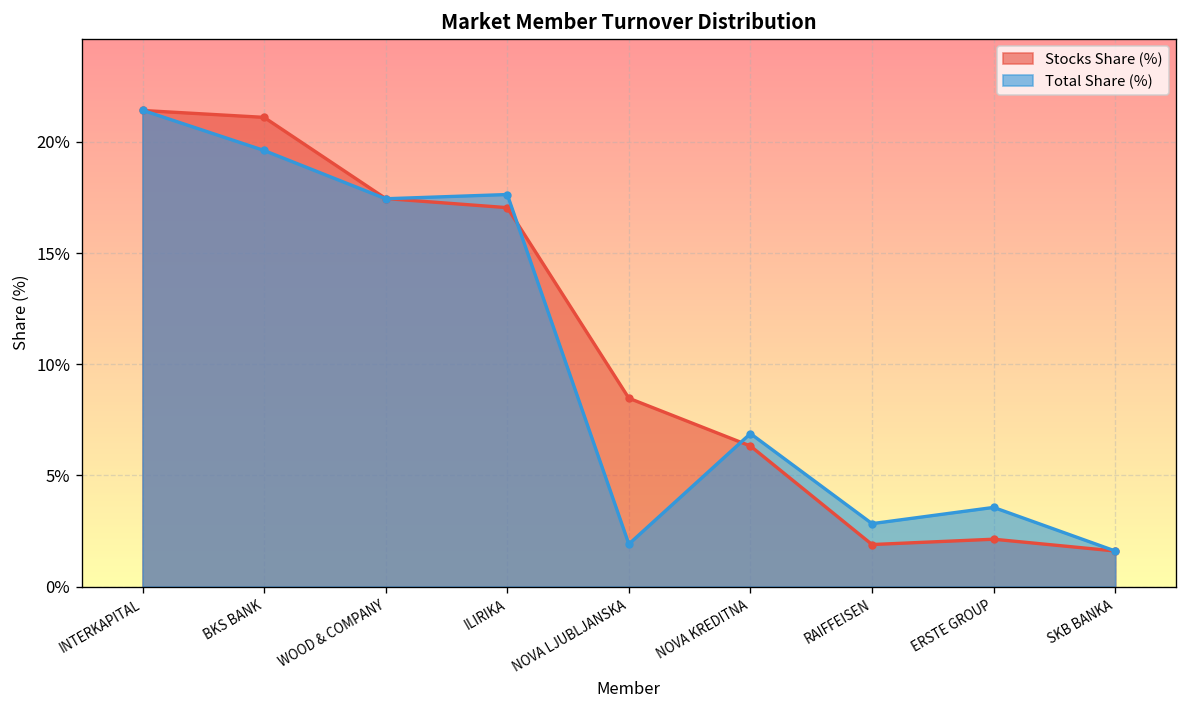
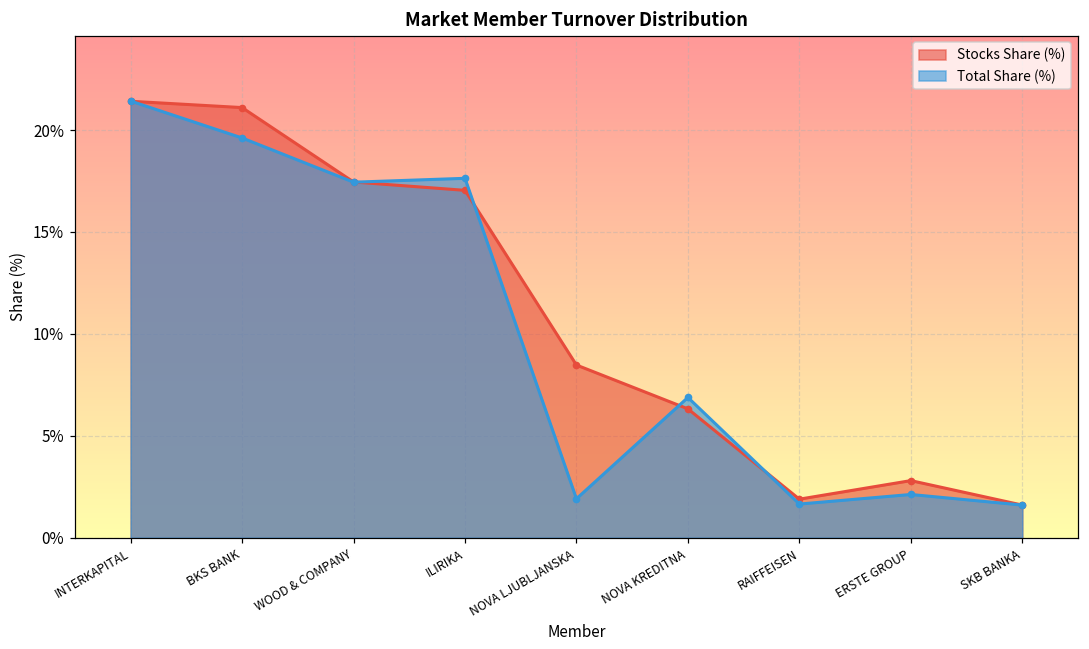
  {
    "Stocks Share (%)": {
      "BKS BANK": "21.1%",
      "ILIRIKA": "17.0%",
      "NOVA LJUBLJANSKA": "8.5%",
      "NOVA KREDITNA": "6.3%",
      "RAIFFEISEN": "1.9%",
-     "ERSTE GROUP": "2.1%"
+     "ERSTE GROUP": "2.8%"
    },
    "Total Share (%)": {
      "BKS BANK": "19.6%",
      "ILIRIKA": "17.6%",
      "NOVA LJUBLJANSKA": "1.9%",
      "NOVA KREDITNA": "6.9%",
-     "RAIFFEISEN": "2.8%",
-     "ERSTE GROUP": "3.6%"
+     "RAIFFEISEN": "1.7%",
+     "ERSTE GROUP": "2.1%"
    }
  }
